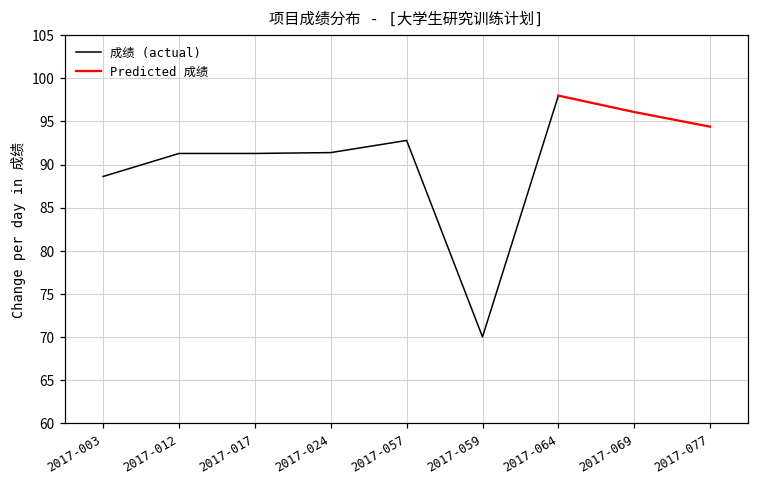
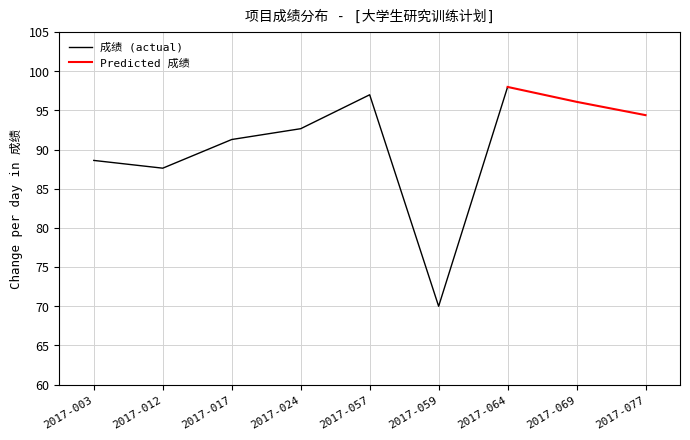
  {
    "成绩 (actual)": {
      "2017-003": 89,
-     "2017-012": 91,
+     "2017-012": 88,
      "2017-017": 91,
-     "2017-024": 91,
-     "2017-057": 93,
+     "2017-024": 93,
+     "2017-057": 97,
      "2017-059": 70
    },
    "Predicted 成绩": {
      "2017-069": 96,
      "2017-077": 94
    }
  }
